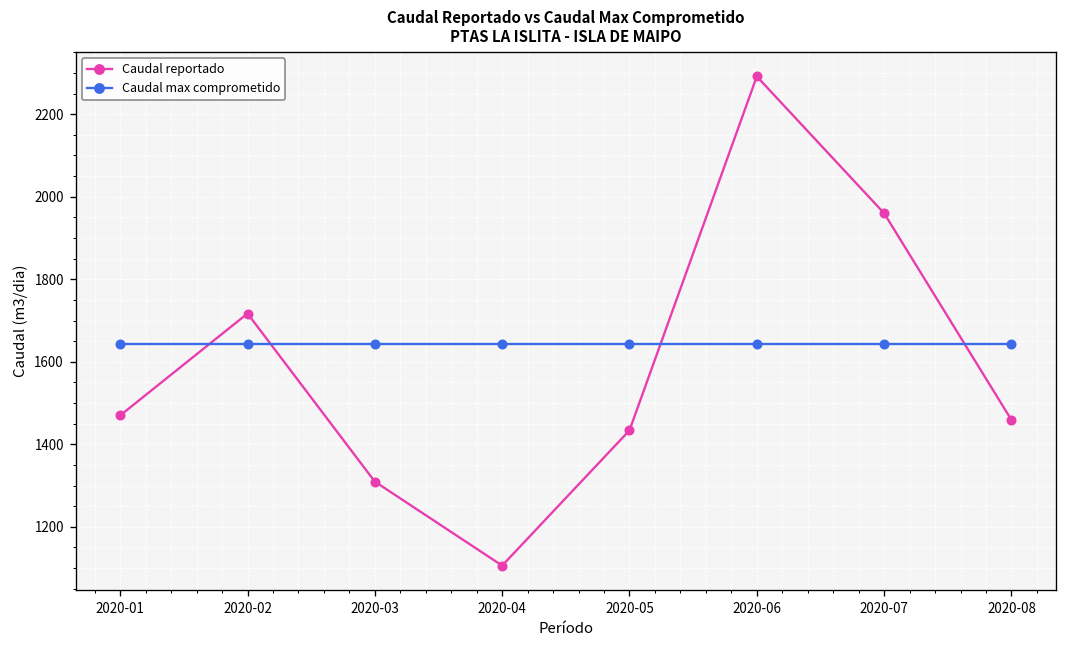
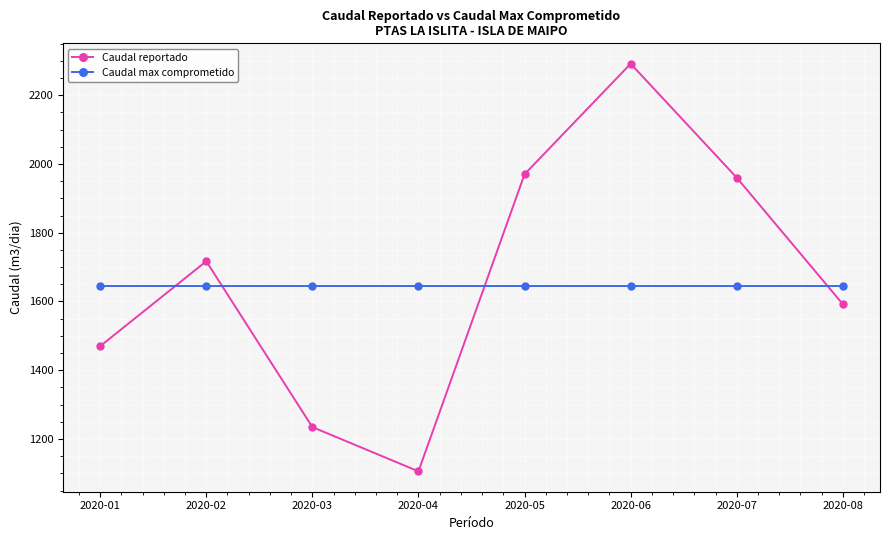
  {
    "Caudal reportado": {
      "2020-01": 1470,
      "2020-02": 1720,
-     "2020-03": 1310,
+     "2020-03": 1230,
      "2020-04": 1110,
-     "2020-05": 1430,
+     "2020-05": 1970,
      "2020-06": 2290,
      "2020-07": 1960,
-     "2020-08": 1460
+     "2020-08": 1590
    },
    "Caudal max comprometido": {
      "2020-01": 1640,
      "2020-02": 1640,
      "2020-03": 1640,
      "2020-04": 1640,
      "2020-05": 1640,
      "2020-06": 1640,
      "2020-07": 1640,
      "2020-08": 1640
    }
  }
